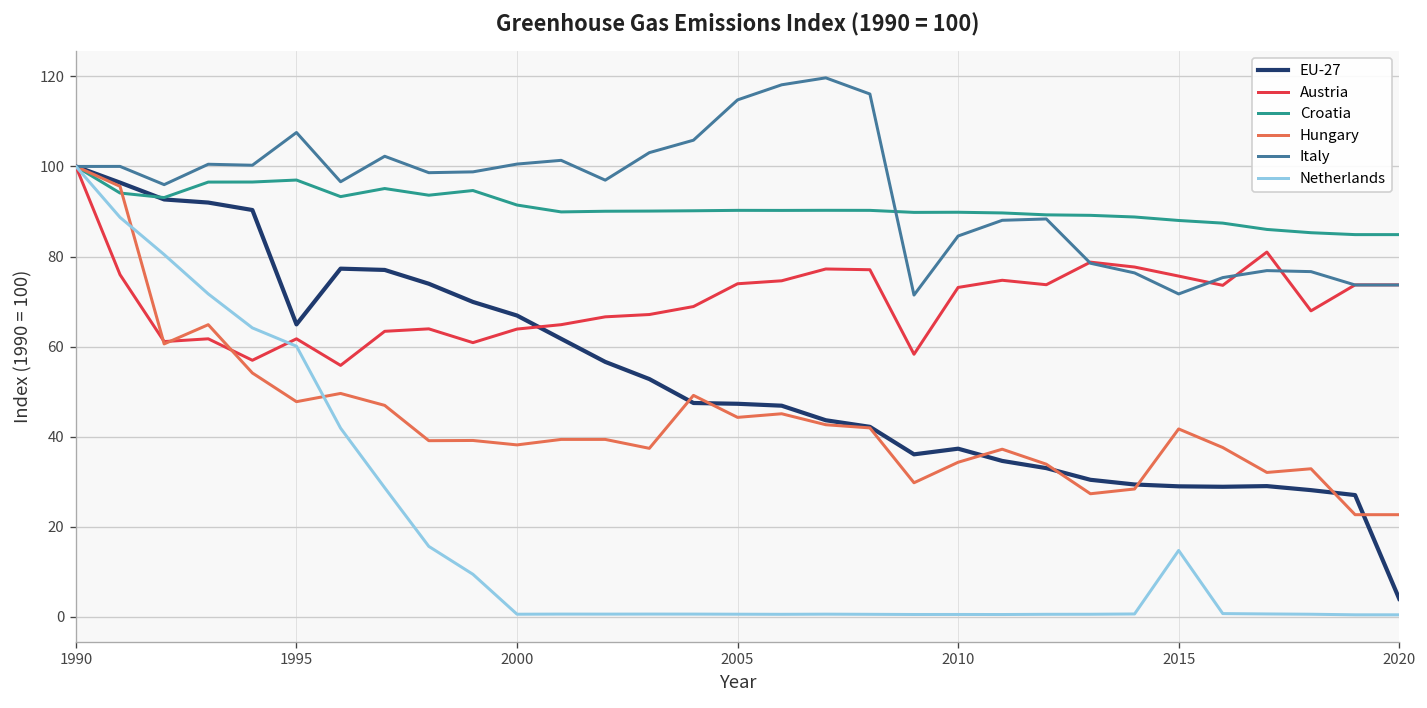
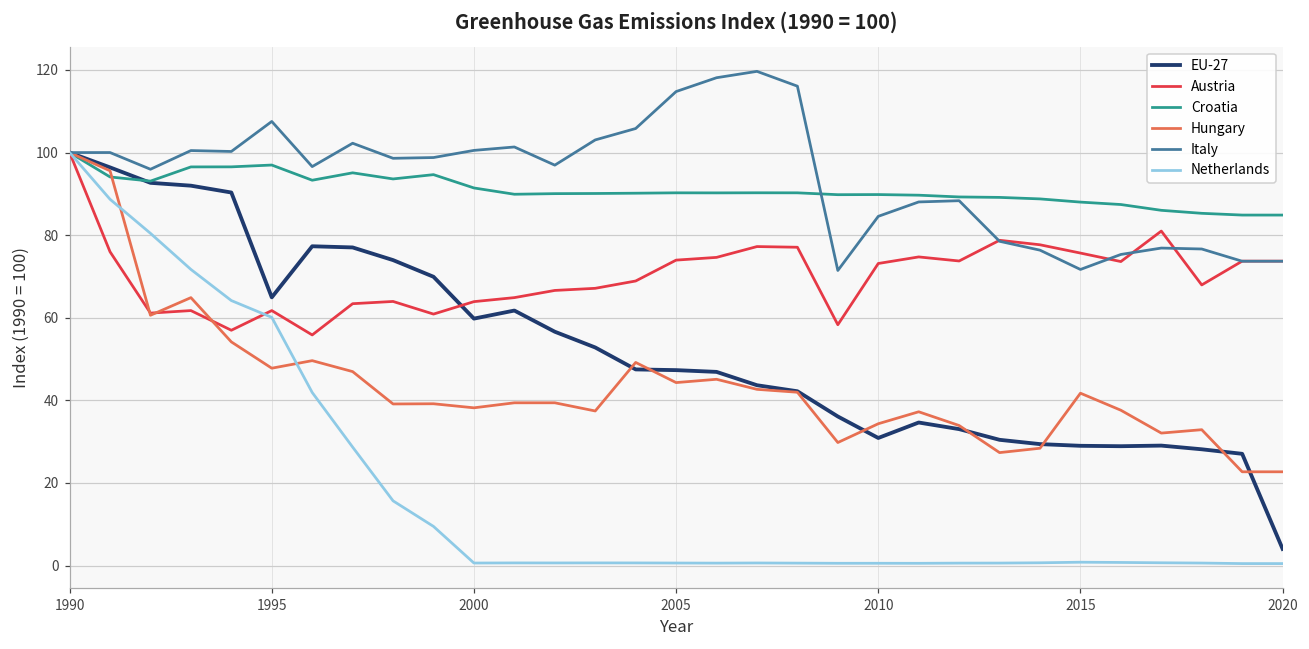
  {
    "EU-27": {
      "1995": 65,
-     "2000": 67,
+     "2000": 60,
      "2005": 47,
-     "2010": 37,
+     "2010": 31,
      "2015": 29,
      "2020": 4
    },
    "Netherlands": {
      "1995": 60,
      "2000": 1,
      "2005": 1,
      "2010": 1,
-     "2015": 15,
+     "2015": 1,
      "2020": 0
    }
  }
